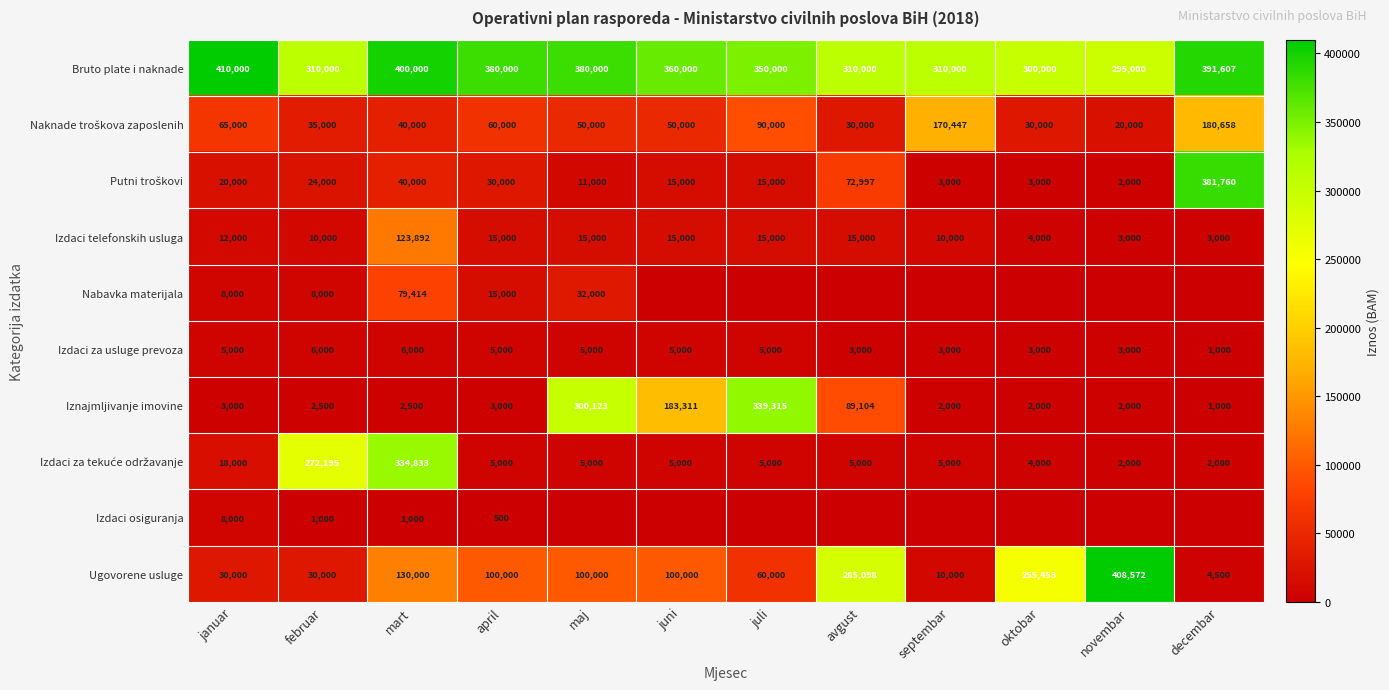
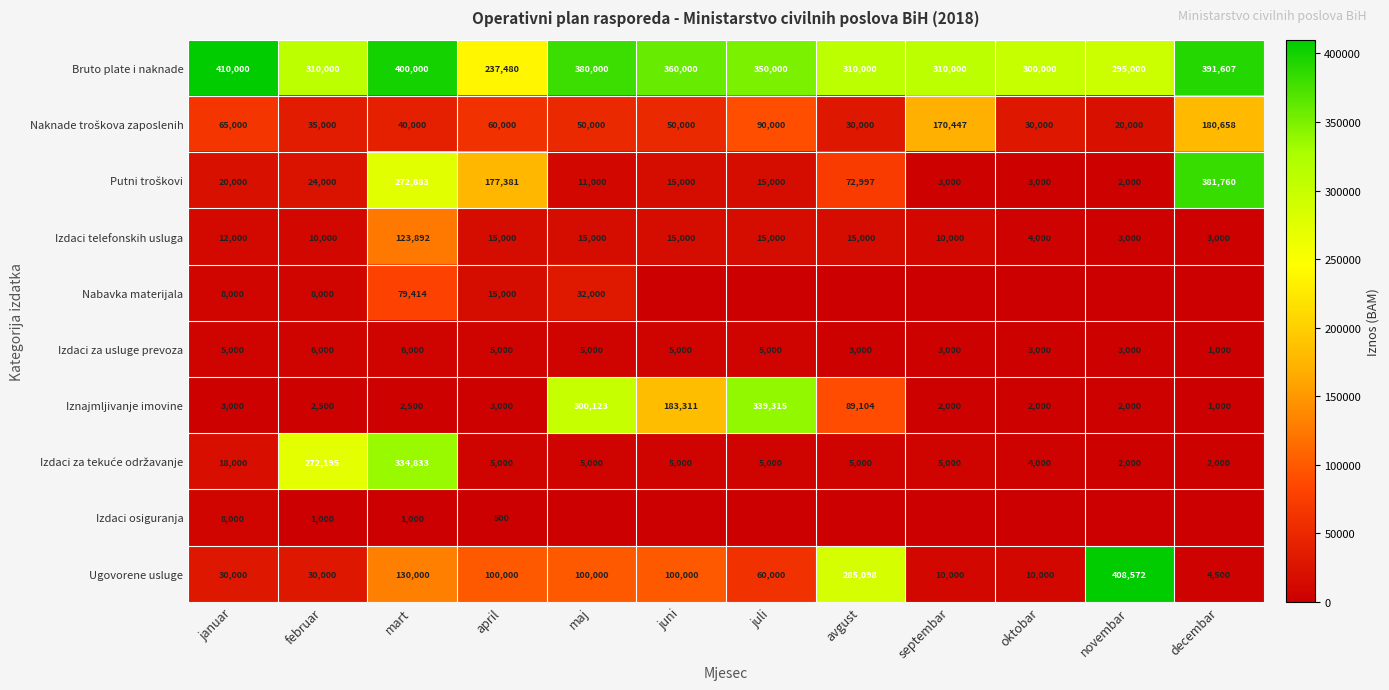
  {
    "Bruto plate i naknade": {
      "januar": "410,000",
      "februar": "310,000",
      "mart": "400,000",
-     "april": "380,000",
+     "april": "237,480",
      "maj": "380,000",
      "juni": "360,000",
      "juli": "350,000",
      "avgust": "310,000",
      "septembar": "310,000",
      "oktobar": "300,000",
      "novembar": "295,000",
      "decembar": "391,607"
    },
    "Naknade troškova zaposlenih": {
      "januar": "65,000",
      "februar": "35,000",
      "mart": "40,000",
      "april": "60,000",
      "maj": "50,000",
      "juni": "50,000",
      "juli": "90,000",
      "avgust": "30,000",
      "septembar": "170,447",
      "oktobar": "30,000",
      "novembar": "20,000",
      "decembar": "180,658"
    },
    "Putni troškovi": {
      "januar": "20,000",
      "februar": "24,000",
-     "mart": "40,000",
-     "april": "30,000",
+     "mart": "272,883",
+     "april": "177,381",
      "maj": "11,000",
      "juni": "15,000",
      "juli": "15,000",
      "avgust": "72,997",
      "septembar": "3,000",
      "oktobar": "3,000",
      "novembar": "2,000",
      "decembar": "381,760"
    },
    "Izdaci telefonskih usluga": {
      "januar": "12,000",
      "februar": "10,000",
      "mart": "123,892",
      "april": "15,000",
      "maj": "15,000",
      "juni": "15,000",
      "juli": "15,000",
      "avgust": "15,000",
      "septembar": "10,000",
      "oktobar": "4,000",
      "novembar": "3,000",
      "decembar": "3,000"
    },
    "Nabavka materijala": {
      "januar": "8,000",
      "februar": "8,000",
      "mart": "79,414",
      "april": "15,000",
      "maj": "32,000"
    },
    "Izdaci za usluge prevoza": {
      "januar": "5,000",
      "februar": "6,000",
      "mart": "6,000",
      "april": "5,000",
      "maj": "5,000",
      "juni": "5,000",
      "juli": "5,000",
      "avgust": "3,000",
      "septembar": "3,000",
      "oktobar": "3,000",
      "novembar": "3,000",
      "decembar": "1,000"
    },
    "Iznajmljivanje imovine": {
      "januar": "3,000",
      "februar": "2,500",
      "mart": "2,500",
      "april": "3,000",
      "maj": "300,123",
      "juni": "183,311",
      "juli": "339,315",
      "avgust": "89,104",
      "septembar": "2,000",
      "oktobar": "2,000",
      "novembar": "2,000",
      "decembar": "1,000"
    },
    "Izdaci za tekuće održavanje": {
      "januar": "18,000",
      "februar": "272,195",
      "mart": "334,833",
      "april": "5,000",
      "maj": "5,000",
      "juni": "5,000",
      "juli": "5,000",
      "avgust": "5,000",
      "septembar": "5,000",
      "oktobar": "4,000",
      "novembar": "2,000",
      "decembar": "2,000"
    },
    "Izdaci osiguranja": {
      "januar": "8,000",
      "februar": "1,000",
      "mart": "1,000",
      "april": "500"
    },
    "Ugovorene usluge": {
      "januar": "30,000",
      "februar": "30,000",
      "mart": "130,000",
      "april": "100,000",
      "maj": "100,000",
      "juni": "100,000",
      "juli": "60,000",
      "avgust": "285,098",
      "septembar": "10,000",
-     "oktobar": "255,453",
+     "oktobar": "10,000",
      "novembar": "408,572",
      "decembar": "4,500"
    }
  }
